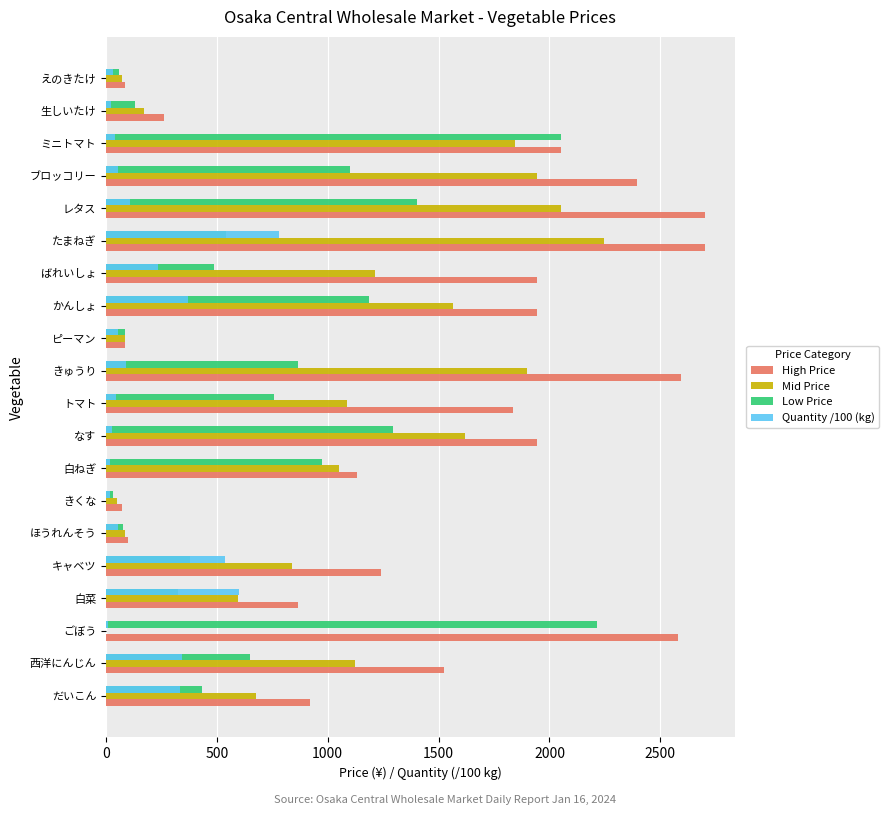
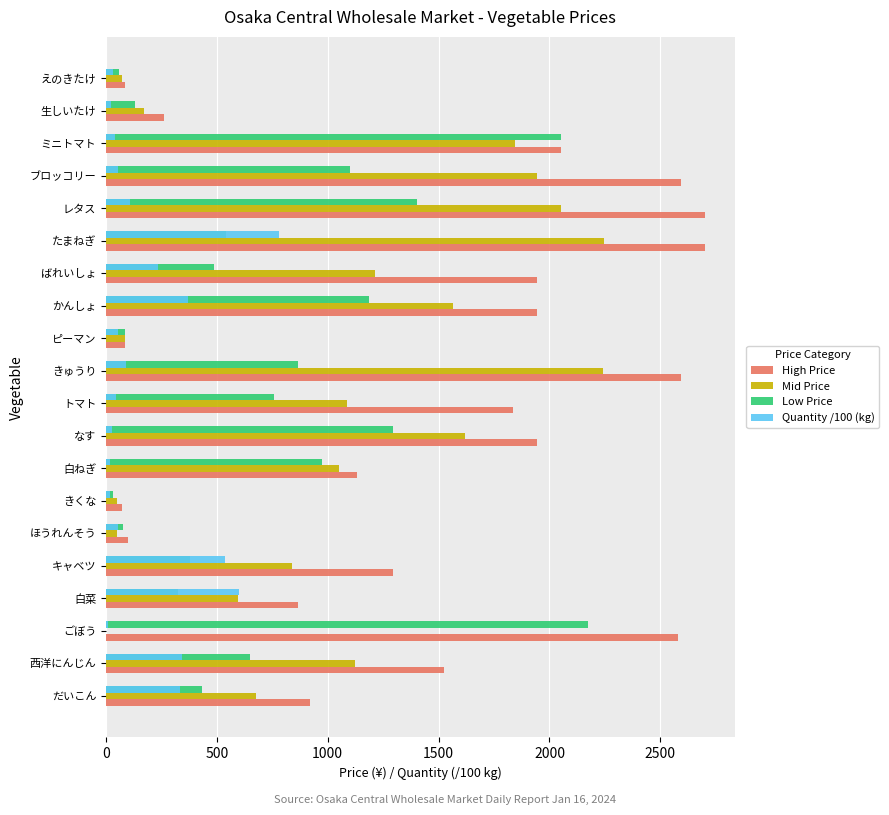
  {
    "High Price": {
      "えのきたけ": 90,
      "生しいたけ": 260,
      "ミニトマト": 2050,
-     "ブロッコリー": 2400,
+     "ブロッコリー": 2590,
      "レタス": 2700,
      "たまねぎ": 2700,
      "ばれいしょ": 1940,
      "かんしょ": 1940,
      "ピーマン": 80,
      "きゅうり": 2590,
      "トマト": 1840,
      "なす": 1940,
      "白ねぎ": 1130,
      "きくな": 70,
      "ほうれんそう": 100,
-     "キャベツ": 1240,
+     "キャベツ": 1300,
      "白菜": 860,
      "ごぼう": 2580,
      "西洋にんじん": 1520,
      "だいこん": 920
    },
    "Mid Price": {
      "えのきたけ": 70,
      "生しいたけ": 170,
      "ミニトマト": 1850,
      "ブロッコリー": 1940,
      "レタス": 2050,
      "たまねぎ": 2250,
      "ばれいしょ": 1220,
      "かんしょ": 1570,
      "ピーマン": 80,
-     "きゅうり": 1900,
+     "きゅうり": 2240,
      "トマト": 1090,
      "なす": 1620,
      "白ねぎ": 1050,
      "きくな": 50,
-     "ほうれんそう": 90,
+     "ほうれんそう": 50,
      "キャベツ": 840,
      "白菜": 590,
      "ごぼう": 0,
      "西洋にんじん": 1120,
      "だいこん": 680
    },
    "Low Price": {
      "えのきたけ": 60,
      "生しいたけ": 130,
      "ミニトマト": 2050,
      "ブロッコリー": 1100,
      "レタス": 1400,
      "ばれいしょ": 490,
      "かんしょ": 1190,
      "ピーマン": 80,
      "きゅうり": 860,
      "トマト": 760,
      "なす": 1300,
      "白ねぎ": 970,
      "きくな": 30,
      "ほうれんそう": 80,
-     "ごぼう": 2210,
+     "ごぼう": 2170,
      "西洋にんじん": 650,
      "だいこん": 430
    },
    "Quantity /100 (kg)": {
      "たまねぎ": 780,
      "キャベツ": 540,
      "白菜": 600
    }
  }
